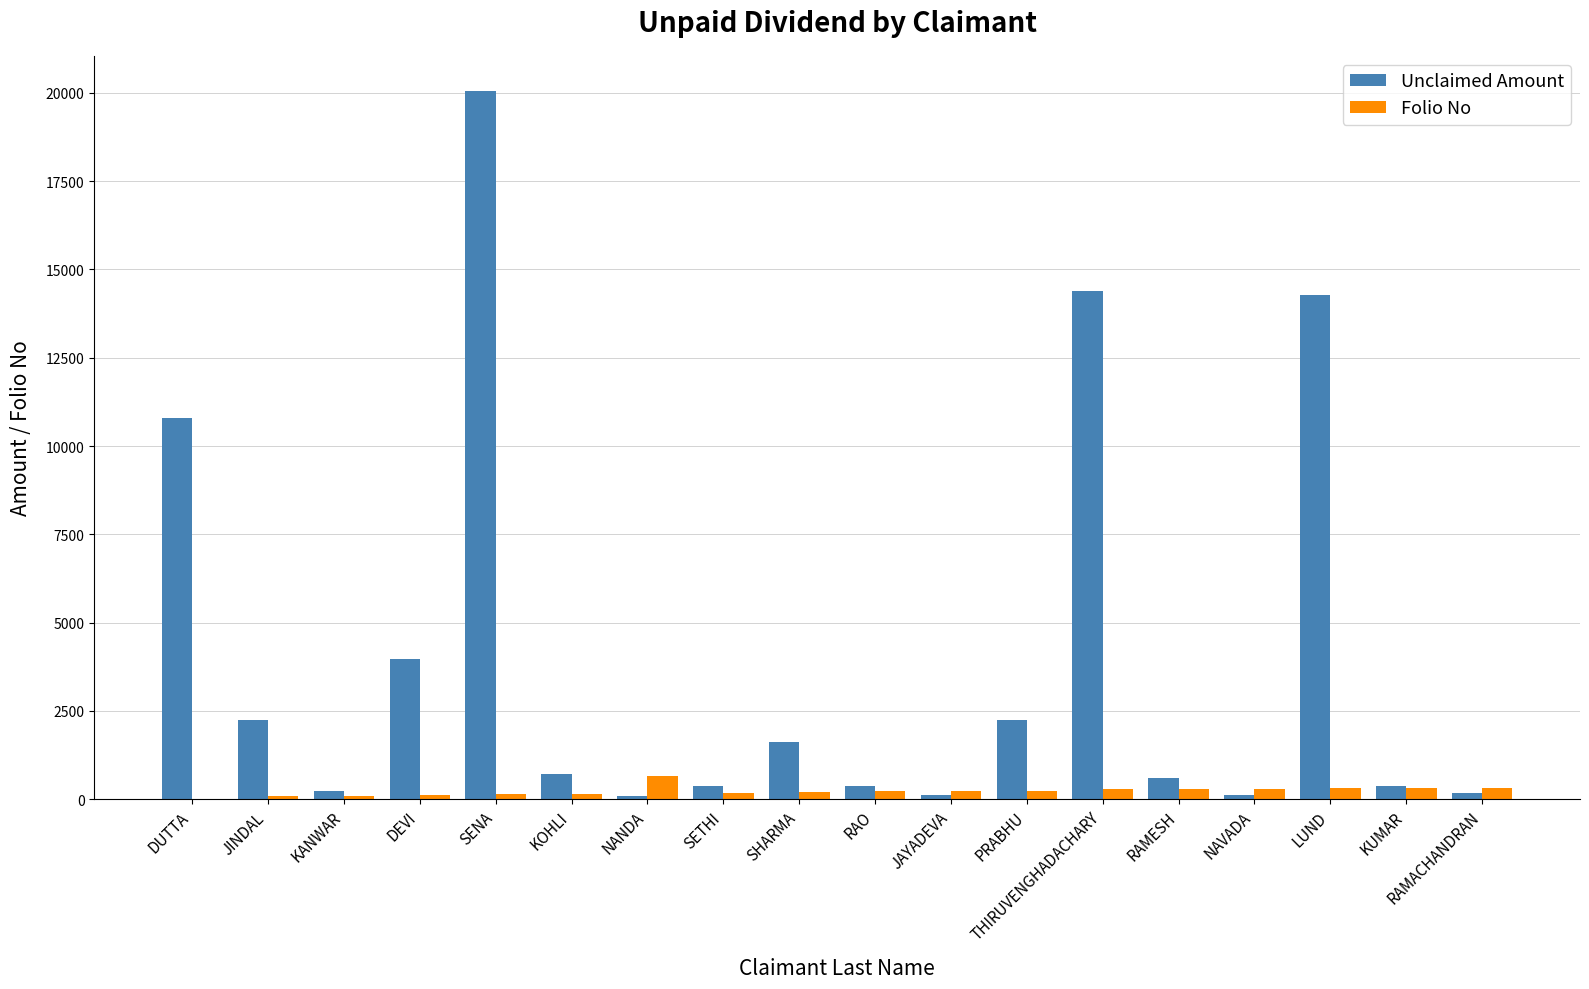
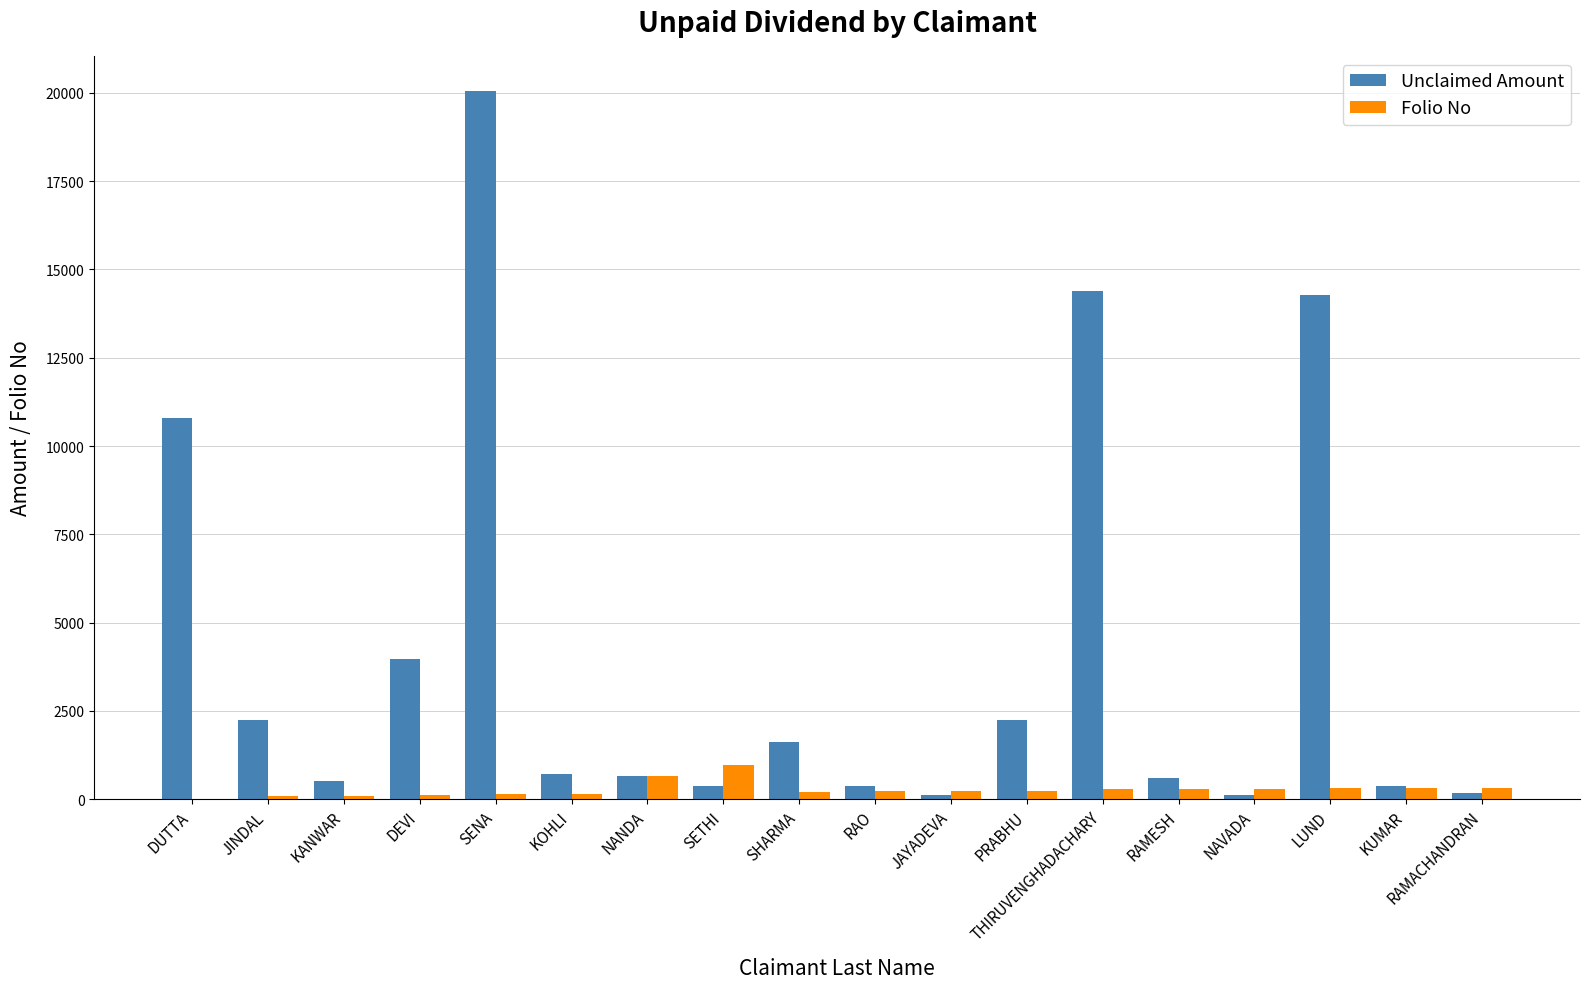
  {
    "Unclaimed Amount": {
      "DUTTA": 10800,
      "JINDAL": 2200,
-     "KANWAR": 200,
+     "KANWAR": 500,
      "DEVI": 4000,
      "SENA": 20000,
      "KOHLI": 700,
-     "NANDA": 100,
+     "NANDA": 700,
      "SETHI": 400,
      "SHARMA": 1600,
      "RAO": 400,
      "JAYADEVA": 100,
      "PRABHU": 2200,
      "THIRUVENGHADACHARY": 14400,
      "RAMESH": 600,
      "NAVADA": 100,
      "LUND": 14300,
      "KUMAR": 400,
      "RAMACHANDRAN": 200
    },
    "Folio No": {
      "JINDAL": 100,
      "KANWAR": 100,
      "DEVI": 100,
      "SENA": 100,
      "KOHLI": 100,
      "NANDA": 700,
-     "SETHI": 200,
+     "SETHI": 1000,
      "SHARMA": 200,
      "RAO": 200,
      "JAYADEVA": 200,
      "PRABHU": 200,
      "THIRUVENGHADACHARY": 300,
      "RAMESH": 300,
      "NAVADA": 300,
      "LUND": 300,
      "KUMAR": 300,
      "RAMACHANDRAN": 300
    }
  }
